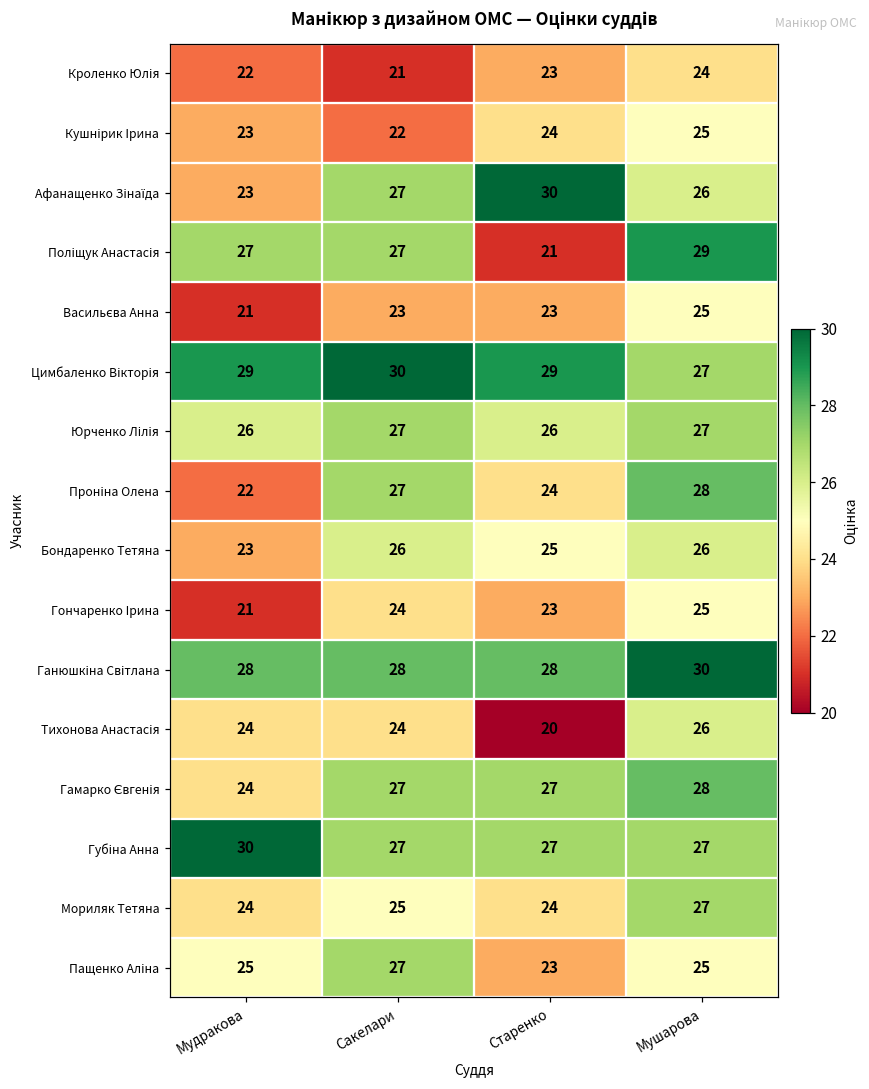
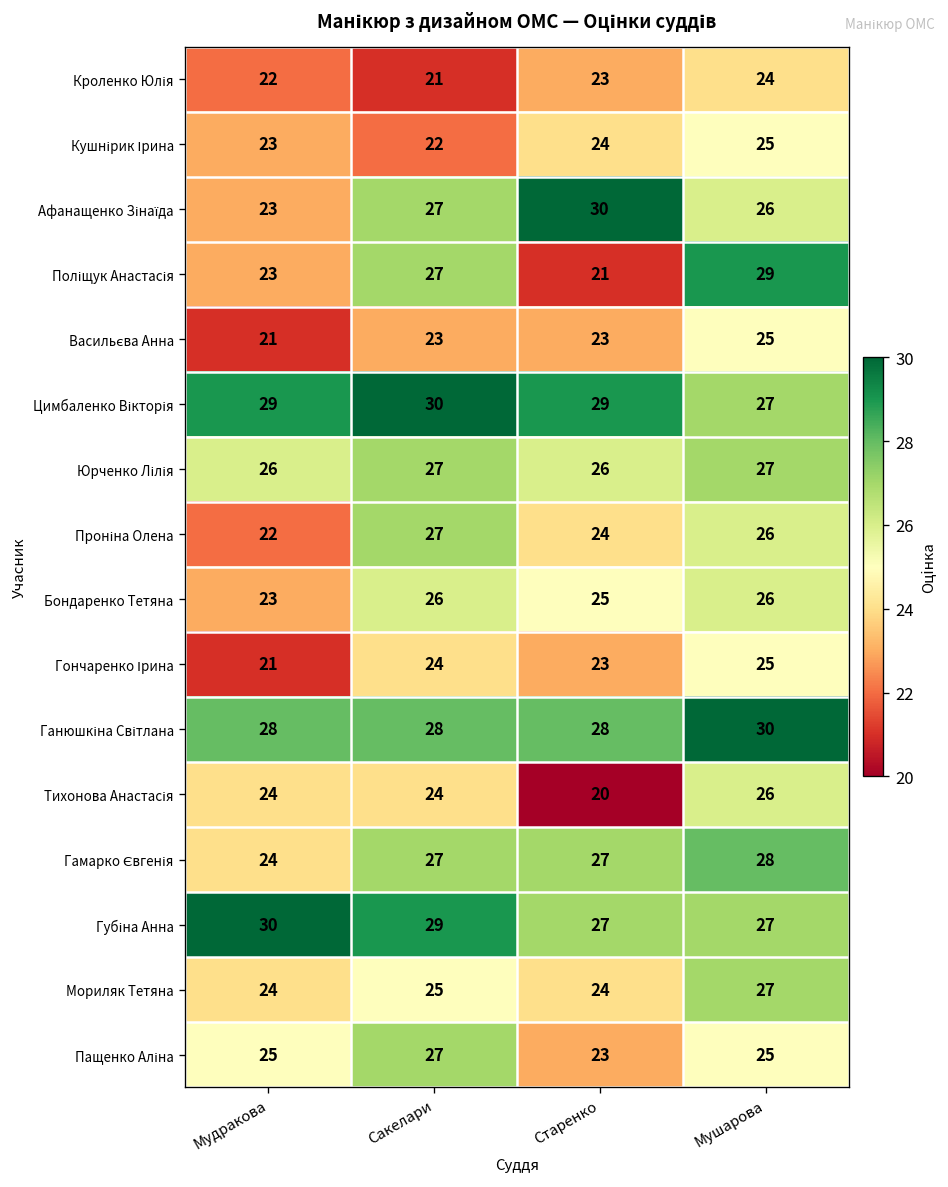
  {
    "Кроленко Юлія": {
      "Мудракова": 22,
      "Сакелари": 21,
      "Старенко": 23,
      "Мушарова": 24
    },
    "Кушнірик Ірина": {
      "Мудракова": 23,
      "Сакелари": 22,
      "Старенко": 24,
      "Мушарова": 25
    },
    "Афанащенко Зінаїда": {
      "Мудракова": 23,
      "Сакелари": 27,
      "Старенко": 30,
      "Мушарова": 26
    },
    "Поліщук Анастасія": {
-     "Мудракова": 27,
+     "Мудракова": 23,
      "Сакелари": 27,
      "Старенко": 21,
      "Мушарова": 29
    },
    "Васильєва Анна": {
      "Мудракова": 21,
      "Сакелари": 23,
      "Старенко": 23,
      "Мушарова": 25
    },
    "Цимбаленко Вікторія": {
      "Мудракова": 29,
      "Сакелари": 30,
      "Старенко": 29,
      "Мушарова": 27
    },
    "Юрченко Лілія": {
      "Мудракова": 26,
      "Сакелари": 27,
      "Старенко": 26,
      "Мушарова": 27
    },
    "Проніна Олена": {
      "Мудракова": 22,
      "Сакелари": 27,
      "Старенко": 24,
-     "Мушарова": 28
+     "Мушарова": 26
    },
    "Бондаренко Тетяна": {
      "Мудракова": 23,
      "Сакелари": 26,
      "Старенко": 25,
      "Мушарова": 26
    },
    "Гончаренко Ірина": {
      "Мудракова": 21,
      "Сакелари": 24,
      "Старенко": 23,
      "Мушарова": 25
    },
    "Ганюшкіна Світлана": {
      "Мудракова": 28,
      "Сакелари": 28,
      "Старенко": 28,
      "Мушарова": 30
    },
    "Тихонова Анастасія": {
      "Мудракова": 24,
      "Сакелари": 24,
      "Старенко": 20,
      "Мушарова": 26
    },
    "Гамарко Євгенія": {
      "Мудракова": 24,
      "Сакелари": 27,
      "Старенко": 27,
      "Мушарова": 28
    },
    "Губіна Анна": {
      "Мудракова": 30,
-     "Сакелари": 27,
+     "Сакелари": 29,
      "Старенко": 27,
      "Мушарова": 27
    },
    "Мориляк Тетяна": {
      "Мудракова": 24,
      "Сакелари": 25,
      "Старенко": 24,
      "Мушарова": 27
    },
    "Пащенко Аліна": {
      "Мудракова": 25,
      "Сакелари": 27,
      "Старенко": 23,
      "Мушарова": 25
    }
  }
